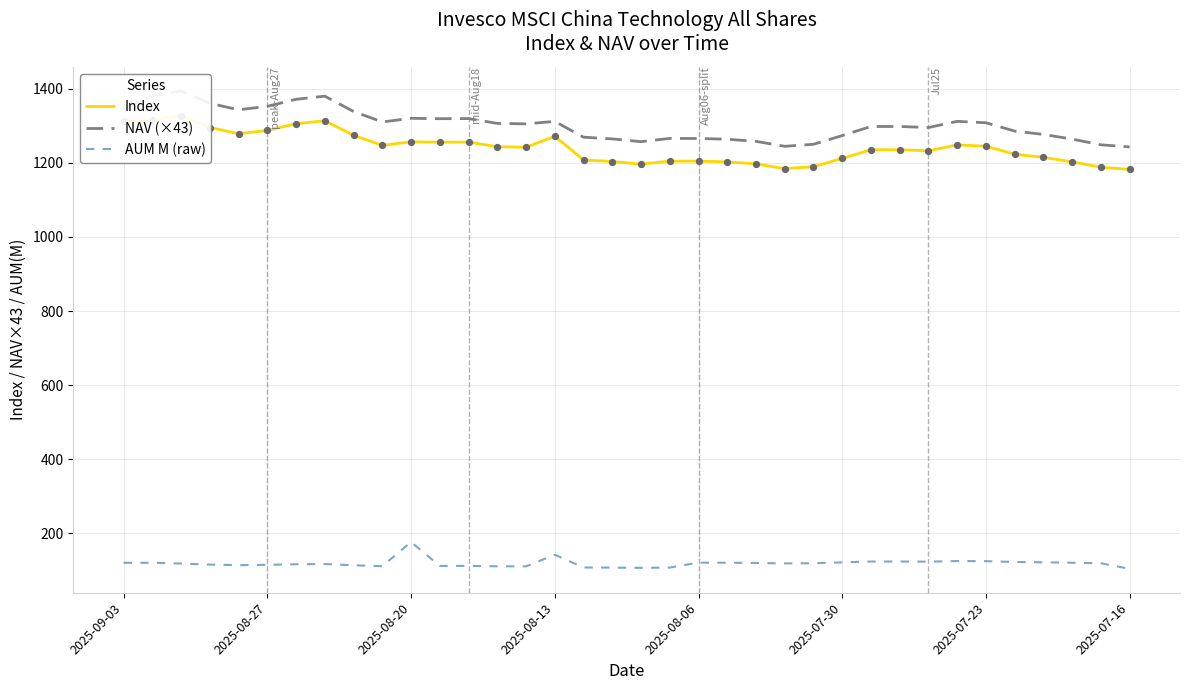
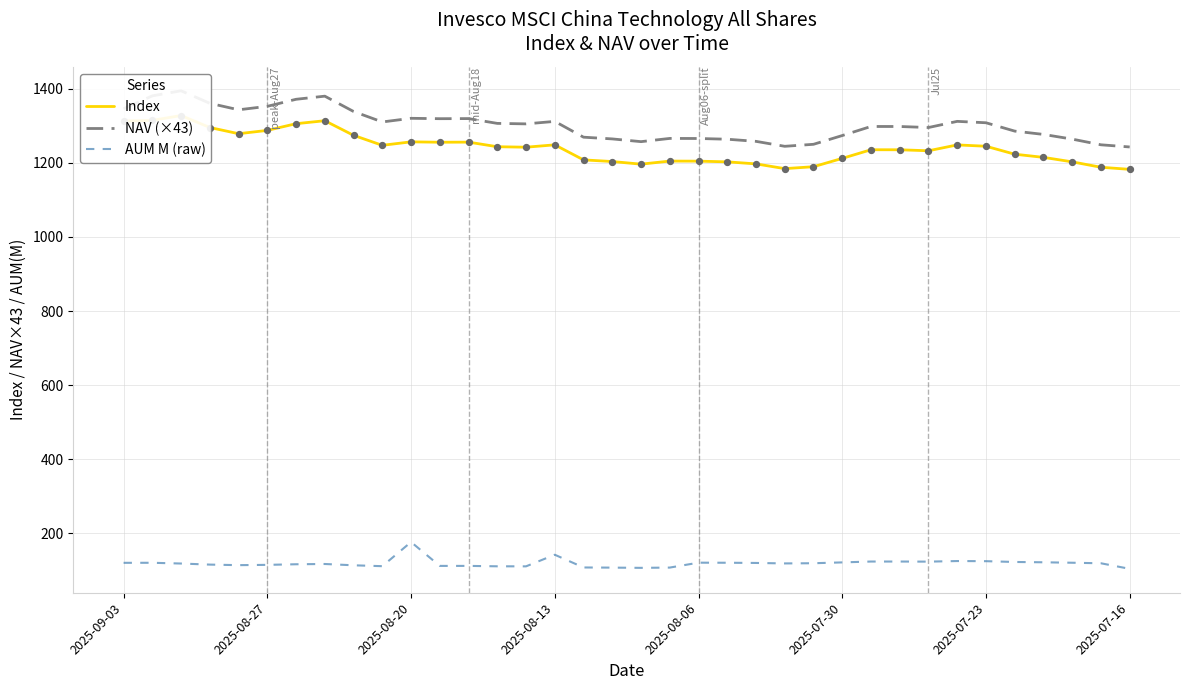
  {
    "Index": {
      "2025-08-27": 1290,
      "2025-08-20": 1260,
-     "2025-08-13": 1270,
+     "2025-08-13": 1250,
      "2025-08-06": 1200,
      "2025-07-30": 1210,
      "2025-07-23": 1250,
      "2025-07-16": 1180
    },
    "NAV (×43)": {
      "2025-08-27": 1350,
      "2025-08-20": 1320,
      "2025-08-13": 1310,
      "2025-08-06": 1270,
      "2025-07-30": 1270,
      "2025-07-23": 1310,
      "2025-07-16": 1240
    },
    "AUM M (raw)": {
      "2025-09-03": 120,
      "2025-08-27": 110,
      "2025-08-20": 180,
      "2025-08-13": 140,
      "2025-08-06": 120,
      "2025-07-30": 120,
      "2025-07-23": 120,
      "2025-07-16": 100
    }
  }
